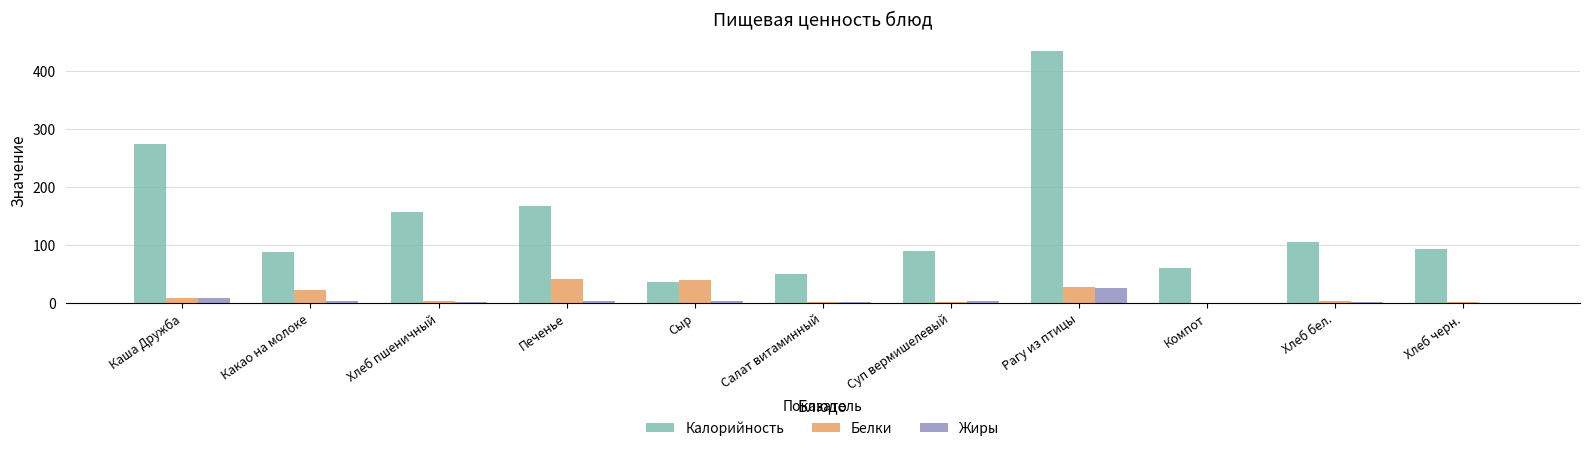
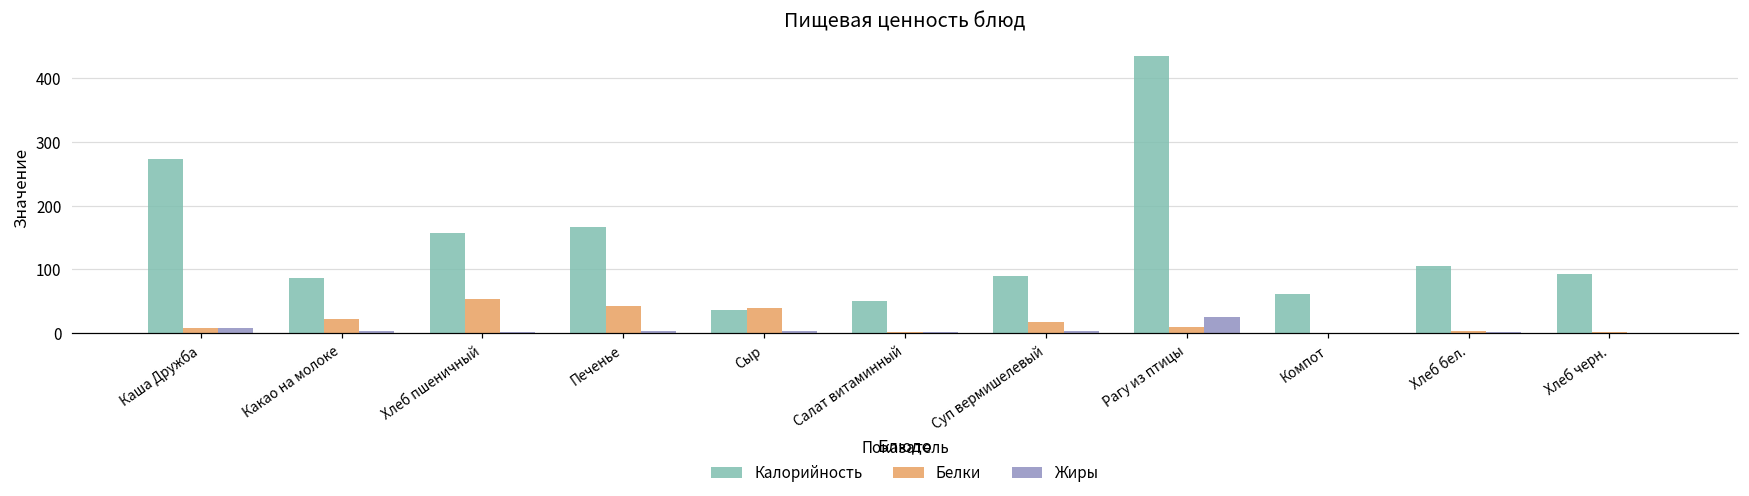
  {
    "Белки": {
      "Каша Дружба": 10,
      "Какао на молоке": 20,
-     "Хлеб пшеничный": 0,
+     "Хлеб пшеничный": 50,
      "Печенье": 40,
      "Сыр": 40,
-     "Суп вермишелевый": 0,
-     "Рагу из птицы": 30,
+     "Суп вермишелевый": 20,
+     "Рагу из птицы": 10,
      "Компот": 0
    }
  }
